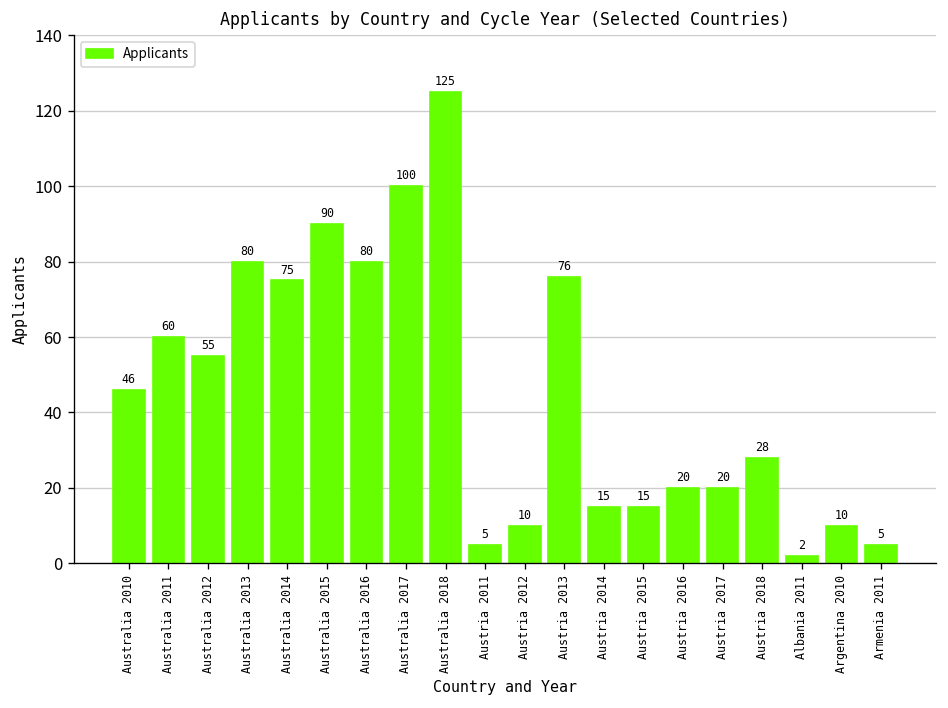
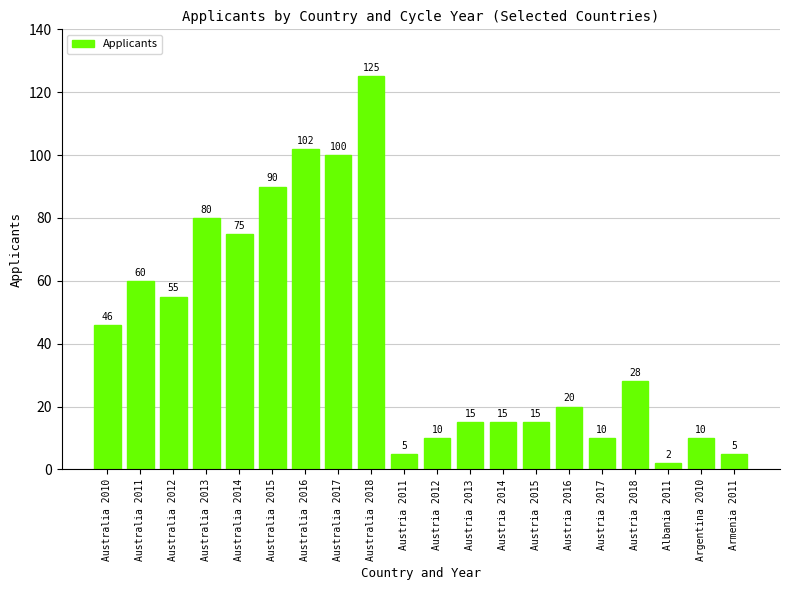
  {
    "Australia 2010": 46,
    "Australia 2011": 60,
    "Australia 2012": 55,
    "Australia 2013": 80,
    "Australia 2014": 75,
    "Australia 2015": 90,
-   "Australia 2016": 80,
+   "Australia 2016": 102,
    "Australia 2017": 100,
    "Australia 2018": 125,
    "Austria 2011": 5,
    "Austria 2012": 10,
-   "Austria 2013": 76,
+   "Austria 2013": 15,
    "Austria 2014": 15,
    "Austria 2015": 15,
    "Austria 2016": 20,
-   "Austria 2017": 20,
+   "Austria 2017": 10,
    "Austria 2018": 28,
    "Albania 2011": 2,
    "Argentina 2010": 10,
    "Armenia 2011": 5
  }
